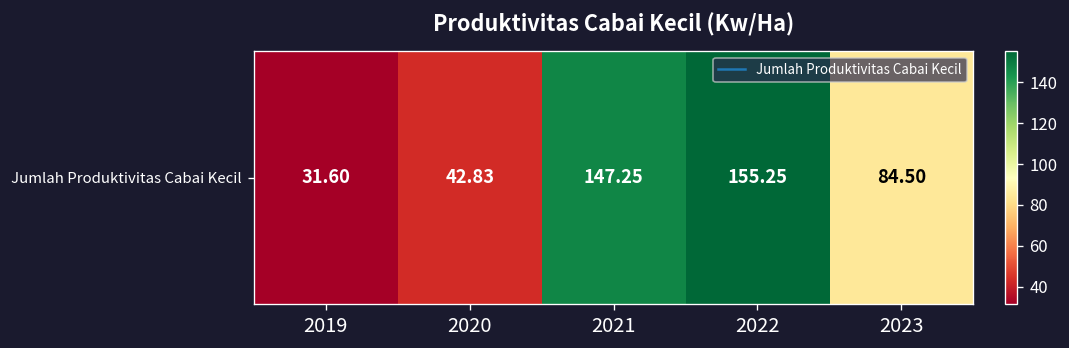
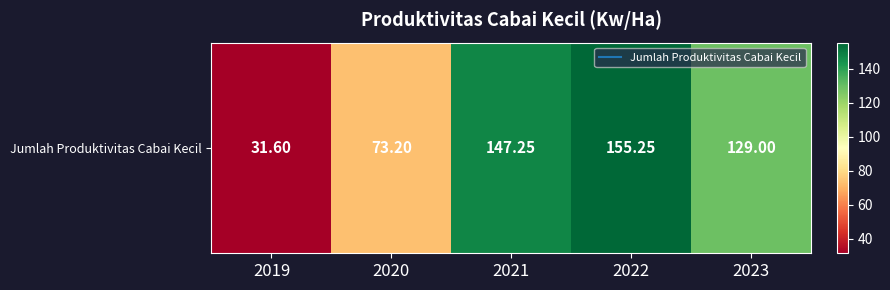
  {
    "Jumlah Produktivitas Cabai Kecil": {
      "2019": 31.60,
-     "2020": 42.83,
+     "2020": 73.20,
      "2021": 147.25,
      "2022": 155.25,
-     "2023": 84.50
+     "2023": 129.00
    }
  }
